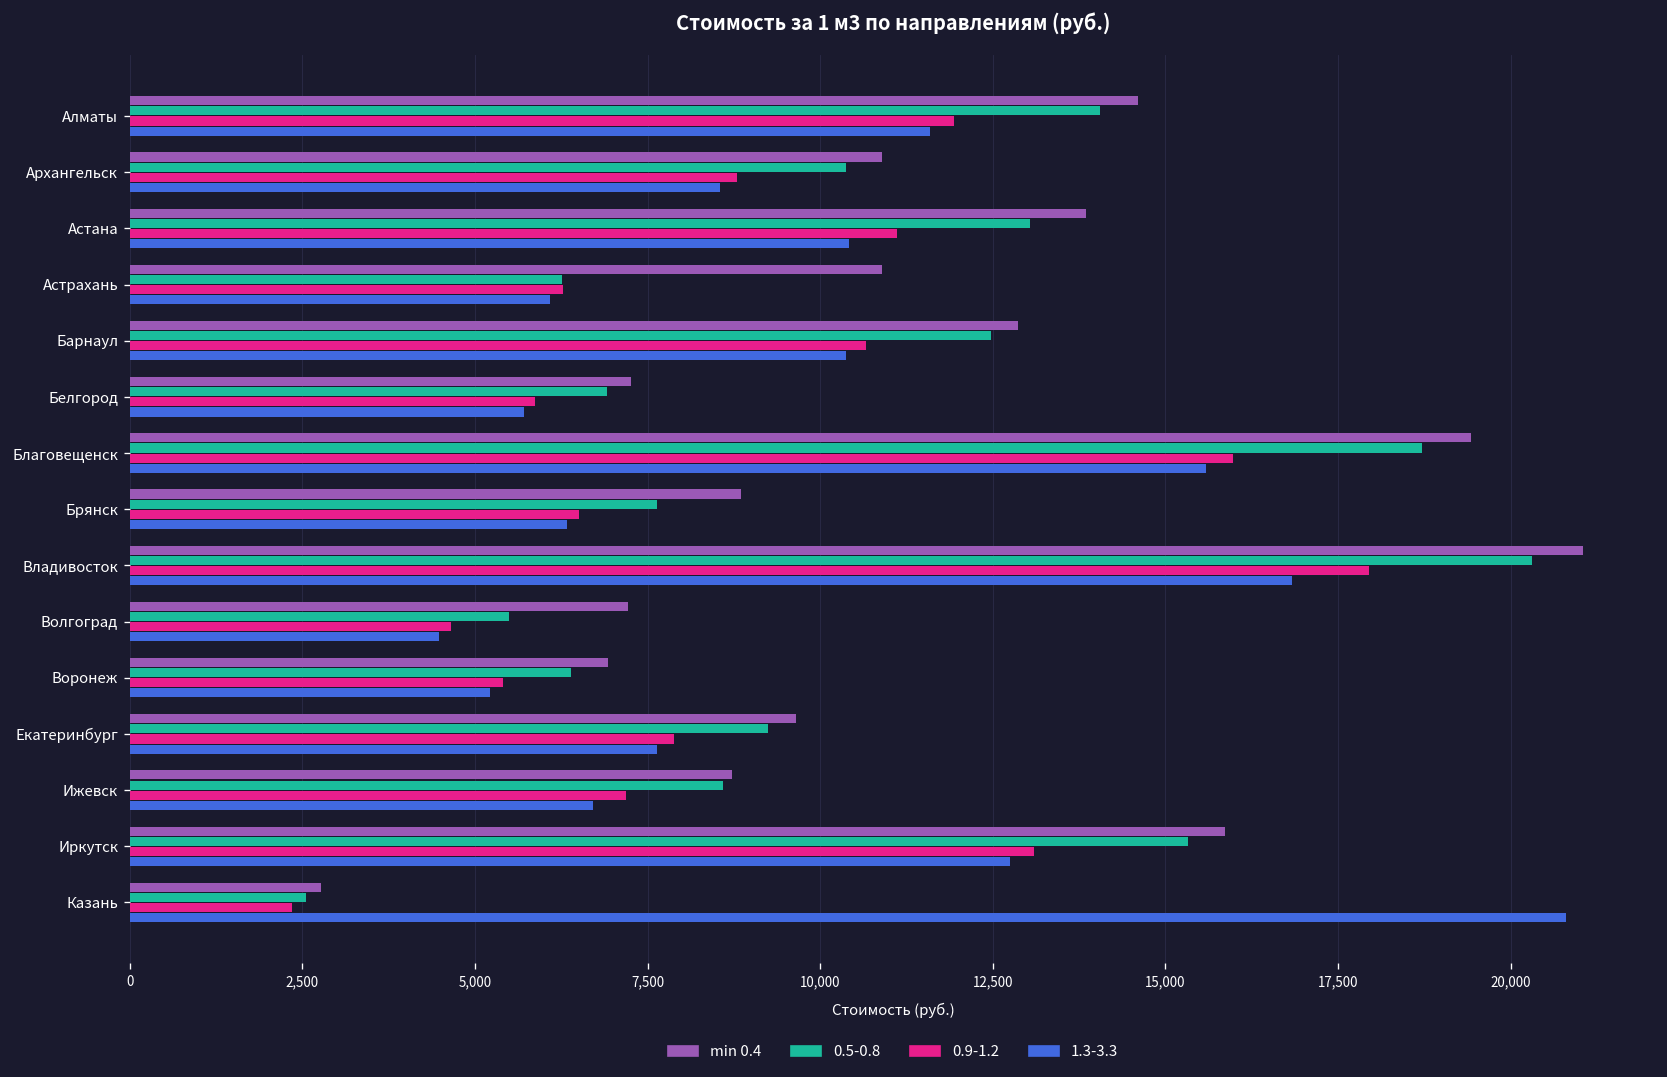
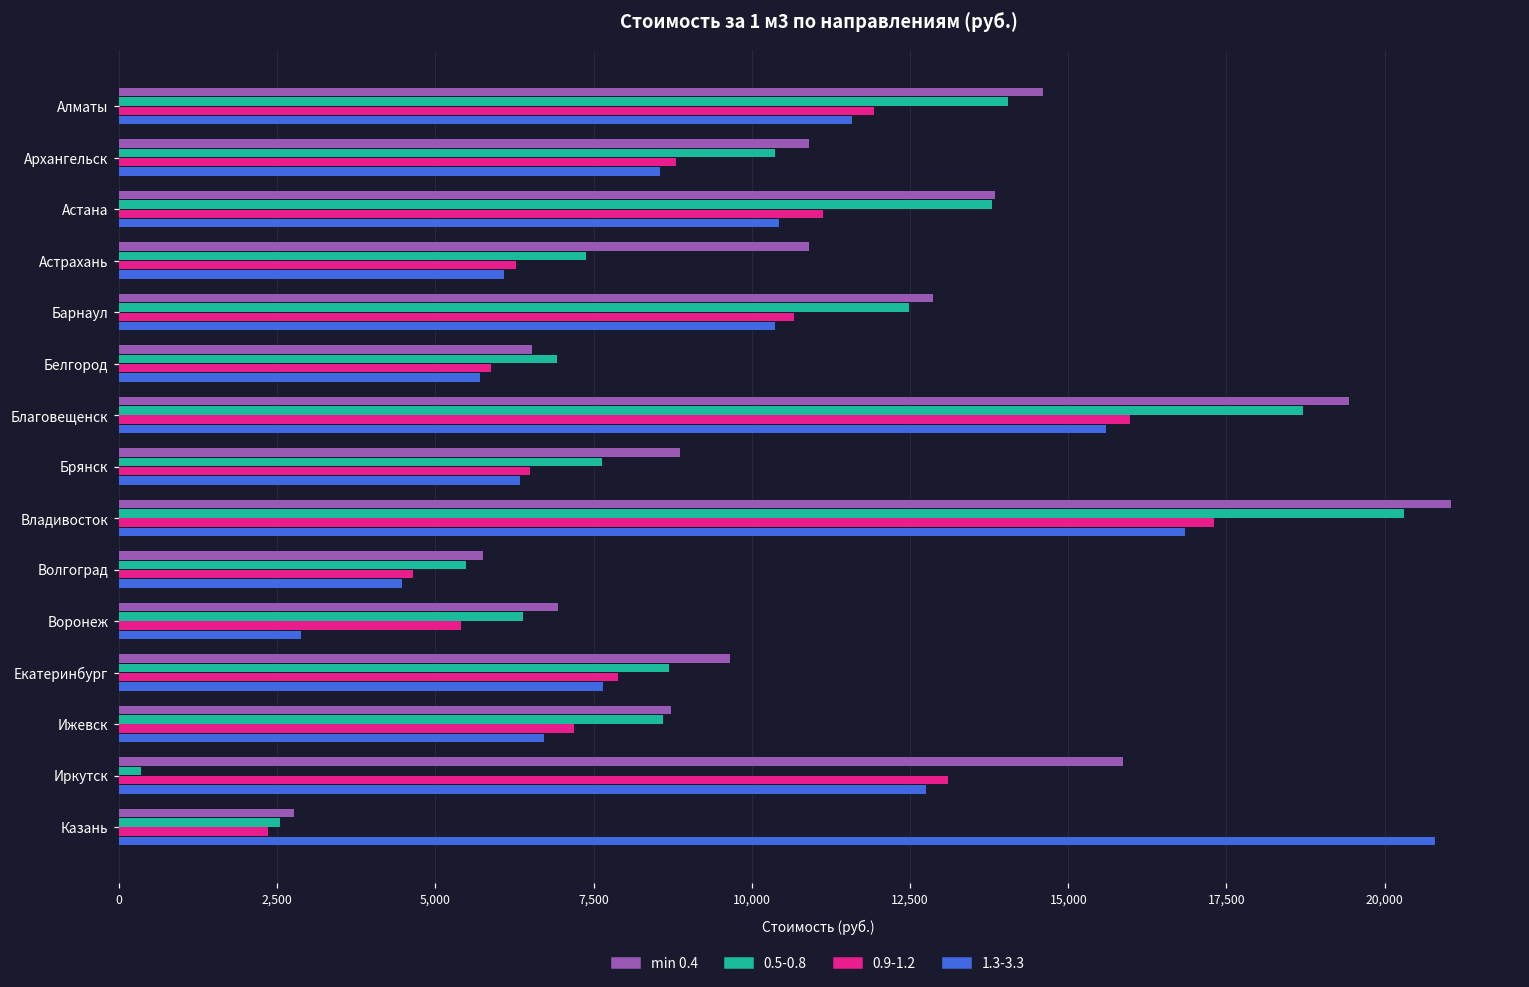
  {
    "min 0.4": {
      "Алматы": "14,600",
      "Архангельск": "10,900",
      "Астана": "13,800",
      "Астрахань": "10,900",
      "Барнаул": "12,900",
-     "Белгород": "7,300",
+     "Белгород": "6,500",
      "Благовещенск": "19,400",
      "Брянск": "8,900",
      "Владивосток": "21,100",
-     "Волгоград": "7,200",
+     "Волгоград": "5,800",
      "Воронеж": "6,900",
      "Екатеринбург": "9,700",
      "Ижевск": "8,700",
      "Иркутск": "15,900",
      "Казань": "2,800"
    },
    "0.5-0.8": {
      "Алматы": "14,000",
      "Архангельск": "10,400",
-     "Астана": "13,000",
-     "Астрахань": "6,300",
+     "Астана": "13,800",
+     "Астрахань": "7,400",
      "Барнаул": "12,500",
      "Белгород": "6,900",
      "Благовещенск": "18,700",
      "Брянск": "7,600",
      "Владивосток": "20,300",
      "Волгоград": "5,500",
      "Воронеж": "6,400",
-     "Екатеринбург": "9,200",
+     "Екатеринбург": "8,700",
      "Ижевск": "8,600",
-     "Иркутск": "15,300",
+     "Иркутск": "300",
      "Казань": "2,500"
    },
    "0.9-1.2": {
      "Алматы": "11,900",
      "Архангельск": "8,800",
      "Астана": "11,100",
      "Астрахань": "6,300",
      "Барнаул": "10,700",
      "Белгород": "5,900",
      "Благовещенск": "16,000",
      "Брянск": "6,500",
-     "Владивосток": "17,900",
+     "Владивосток": "17,300",
      "Волгоград": "4,600",
      "Воронеж": "5,400",
      "Екатеринбург": "7,900",
      "Ижевск": "7,200",
      "Иркутск": "13,100",
      "Казань": "2,300"
    },
    "1.3-3.3": {
      "Алматы": "11,600",
      "Архангельск": "8,500",
      "Астана": "10,400",
      "Астрахань": "6,100",
      "Барнаул": "10,400",
      "Белгород": "5,700",
      "Благовещенск": "15,600",
      "Брянск": "6,300",
      "Владивосток": "16,800",
      "Волгоград": "4,500",
-     "Воронеж": "5,200",
+     "Воронеж": "2,900",
      "Екатеринбург": "7,600",
      "Ижевск": "6,700",
      "Иркутск": "12,800",
      "Казань": "20,800"
    }
  }
